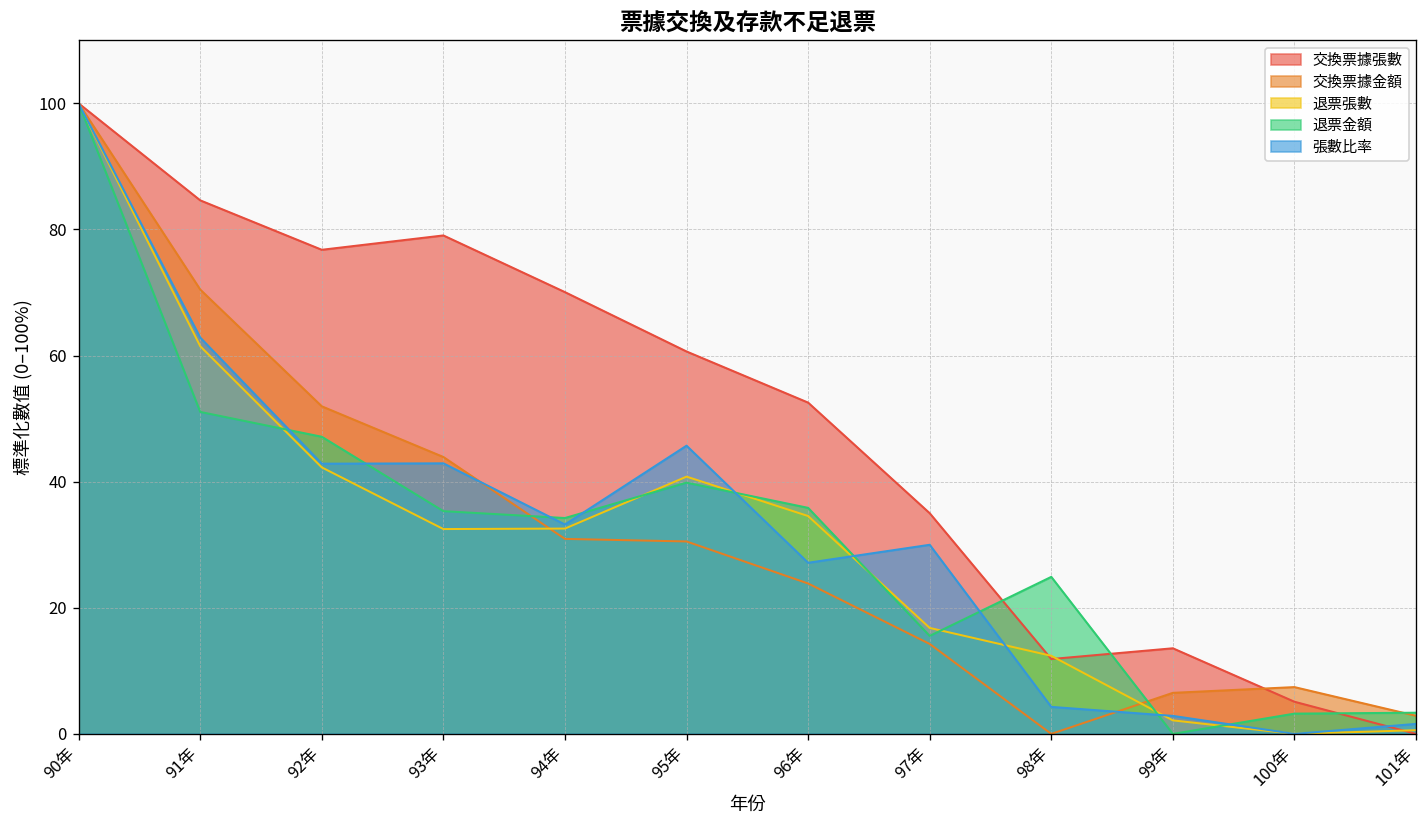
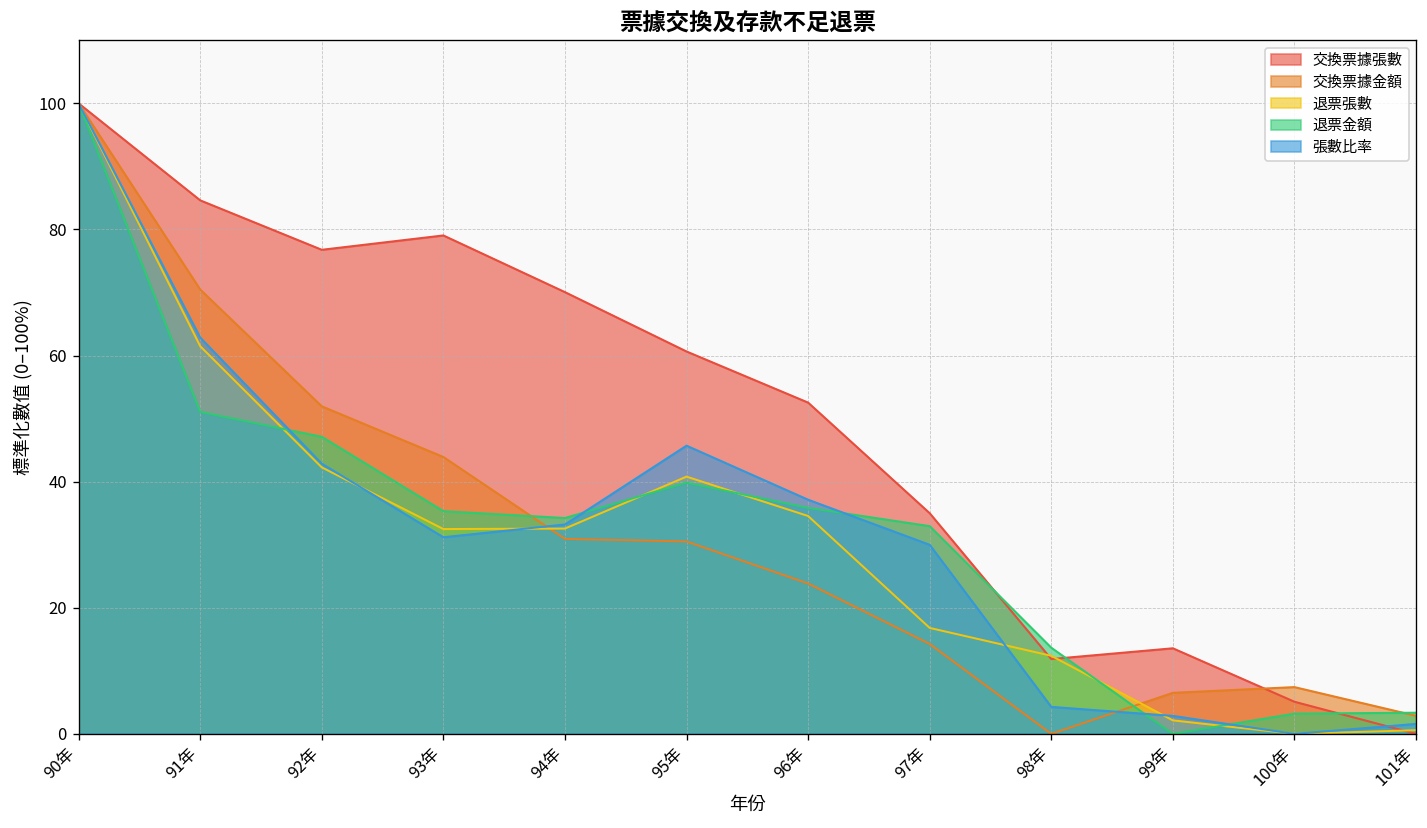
  {
    "退票張數": {
      "91年": 61,
      "92年": 42,
      "93年": 32,
      "94年": 33,
      "95年": 41,
      "96年": 35,
      "97年": 17,
      "98年": 12,
      "99年": 2,
      "101年": 1
    },
    "退票金額": {
      "91年": 51,
      "92年": 47,
      "93年": 35,
      "94年": 34,
      "95年": 40,
      "96年": 36,
-     "97年": 16,
-     "98年": 25,
+     "97年": 33,
+     "98年": 14,
      "99年": 0,
      "100年": 3,
      "101年": 3
    },
    "張數比率": {
      "91年": 63,
      "92年": 43,
-     "93年": 43,
+     "93年": 31,
      "94年": 33,
      "95年": 46,
-     "96年": 27,
+     "96年": 37,
      "97年": 30,
      "98年": 4,
      "99年": 3,
      "101年": 2
    }
  }
